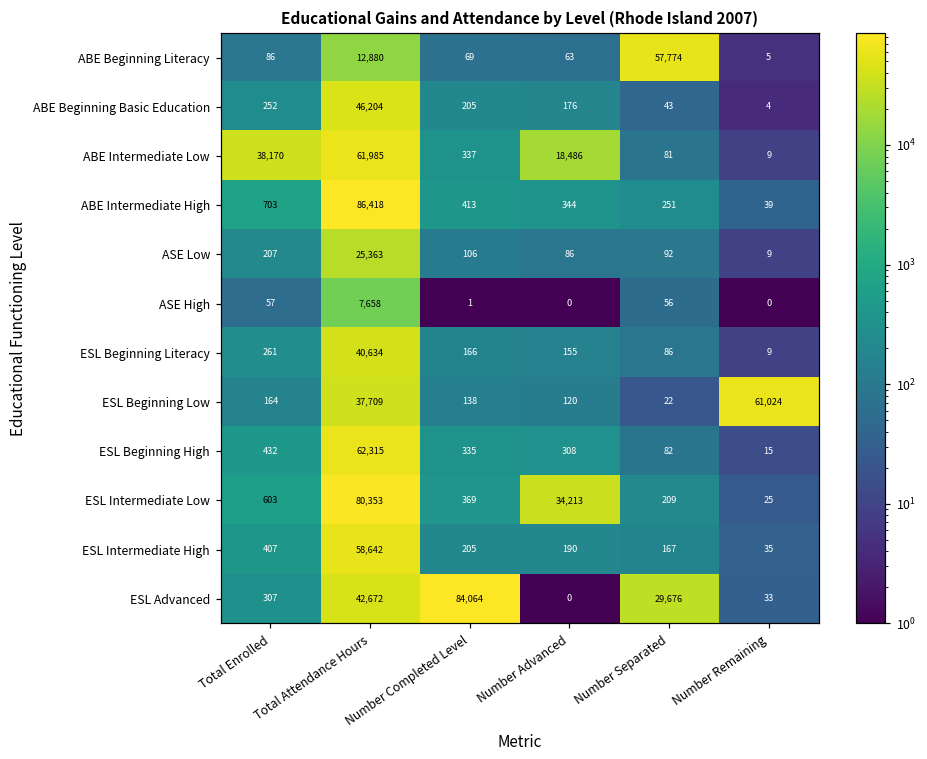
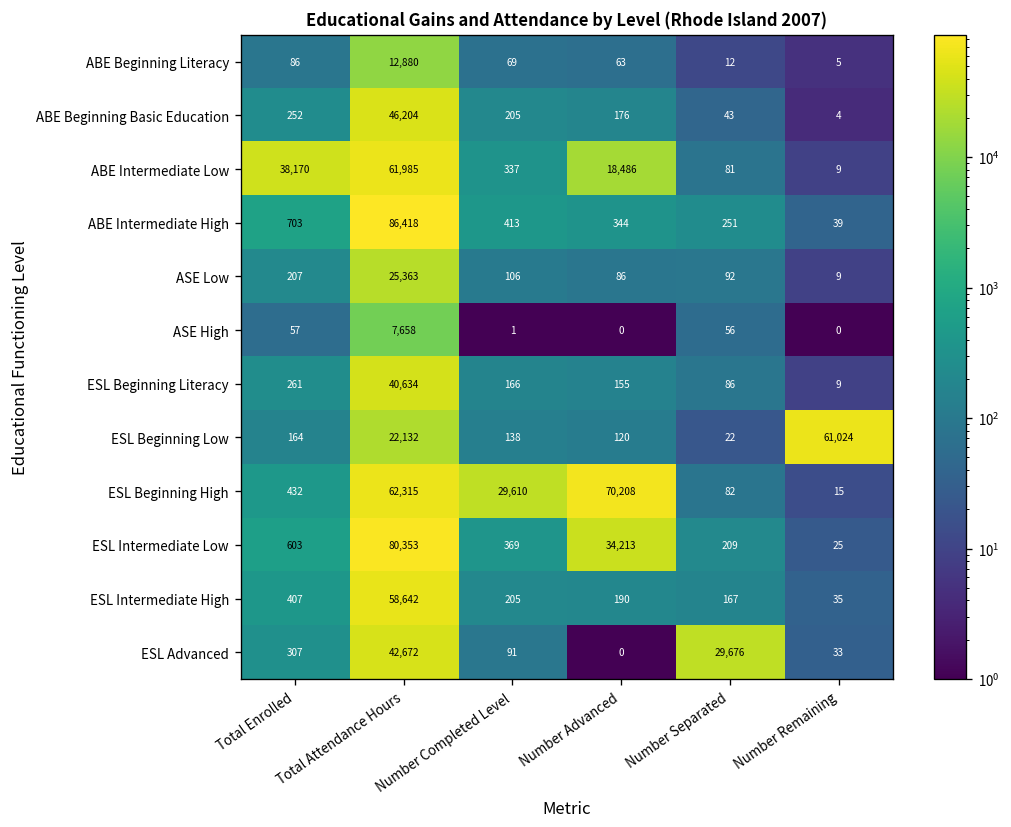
  {
    "ABE Beginning Literacy": {
      "Total Enrolled": "86",
      "Total Attendance Hours": "12,880",
      "Number Completed Level": "69",
      "Number Advanced": "63",
-     "Number Separated": "57,774",
+     "Number Separated": "12",
      "Number Remaining": "5"
    },
    "ABE Beginning Basic Education": {
      "Total Enrolled": "252",
      "Total Attendance Hours": "46,204",
      "Number Completed Level": "205",
      "Number Advanced": "176",
      "Number Separated": "43",
      "Number Remaining": "4"
    },
    "ABE Intermediate Low": {
      "Total Enrolled": "38,170",
      "Total Attendance Hours": "61,985",
      "Number Completed Level": "337",
      "Number Advanced": "18,486",
      "Number Separated": "81",
      "Number Remaining": "9"
    },
    "ABE Intermediate High": {
      "Total Enrolled": "703",
      "Total Attendance Hours": "86,418",
      "Number Completed Level": "413",
      "Number Advanced": "344",
      "Number Separated": "251",
      "Number Remaining": "39"
    },
    "ASE Low": {
      "Total Enrolled": "207",
      "Total Attendance Hours": "25,363",
      "Number Completed Level": "106",
      "Number Advanced": "86",
      "Number Separated": "92",
      "Number Remaining": "9"
    },
    "ASE High": {
      "Total Enrolled": "57",
      "Total Attendance Hours": "7,658",
      "Number Completed Level": "1",
      "Number Advanced": "0",
      "Number Separated": "56",
      "Number Remaining": "0"
    },
    "ESL Beginning Literacy": {
      "Total Enrolled": "261",
      "Total Attendance Hours": "40,634",
      "Number Completed Level": "166",
      "Number Advanced": "155",
      "Number Separated": "86",
      "Number Remaining": "9"
    },
    "ESL Beginning Low": {
      "Total Enrolled": "164",
-     "Total Attendance Hours": "37,709",
+     "Total Attendance Hours": "22,132",
      "Number Completed Level": "138",
      "Number Advanced": "120",
      "Number Separated": "22",
      "Number Remaining": "61,024"
    },
    "ESL Beginning High": {
      "Total Enrolled": "432",
      "Total Attendance Hours": "62,315",
-     "Number Completed Level": "335",
-     "Number Advanced": "308",
+     "Number Completed Level": "29,610",
+     "Number Advanced": "70,208",
      "Number Separated": "82",
      "Number Remaining": "15"
    },
    "ESL Intermediate Low": {
      "Total Enrolled": "603",
      "Total Attendance Hours": "80,353",
      "Number Completed Level": "369",
      "Number Advanced": "34,213",
      "Number Separated": "209",
      "Number Remaining": "25"
    },
    "ESL Intermediate High": {
      "Total Enrolled": "407",
      "Total Attendance Hours": "58,642",
      "Number Completed Level": "205",
      "Number Advanced": "190",
      "Number Separated": "167",
      "Number Remaining": "35"
    },
    "ESL Advanced": {
      "Total Enrolled": "307",
      "Total Attendance Hours": "42,672",
-     "Number Completed Level": "84,064",
+     "Number Completed Level": "91",
      "Number Advanced": "0",
      "Number Separated": "29,676",
      "Number Remaining": "33"
    }
  }
